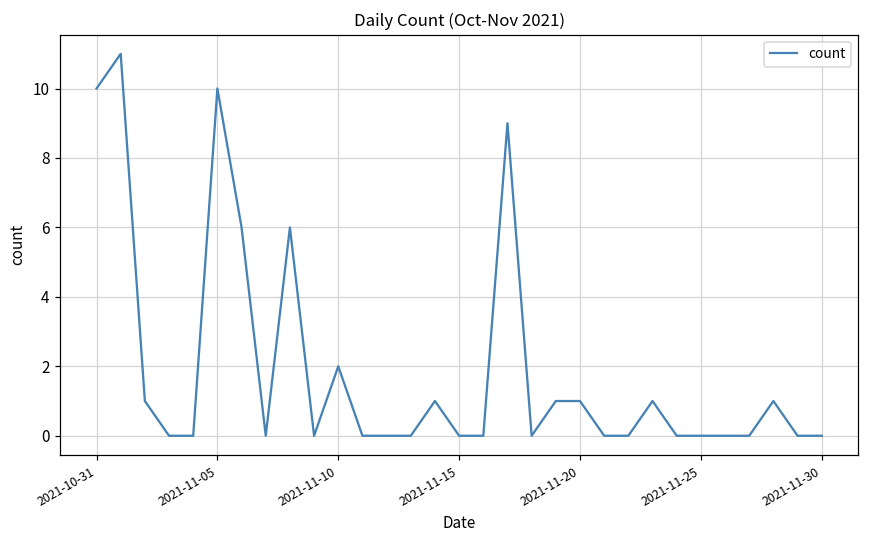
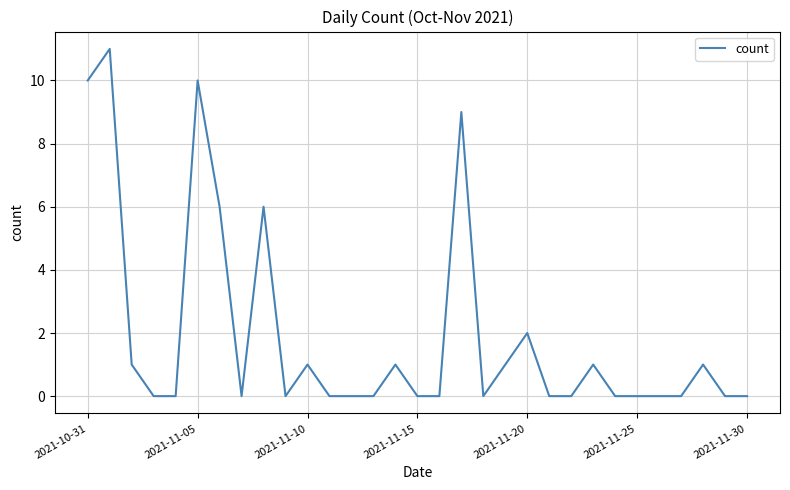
  {
    "2021-10-31": 10,
    "2021-11-05": 10,
-   "2021-11-10": 2,
+   "2021-11-10": 1,
    "2021-11-15": 0,
-   "2021-11-20": 1,
+   "2021-11-20": 2,
    "2021-11-25": 0,
    "2021-11-30": 0
  }
